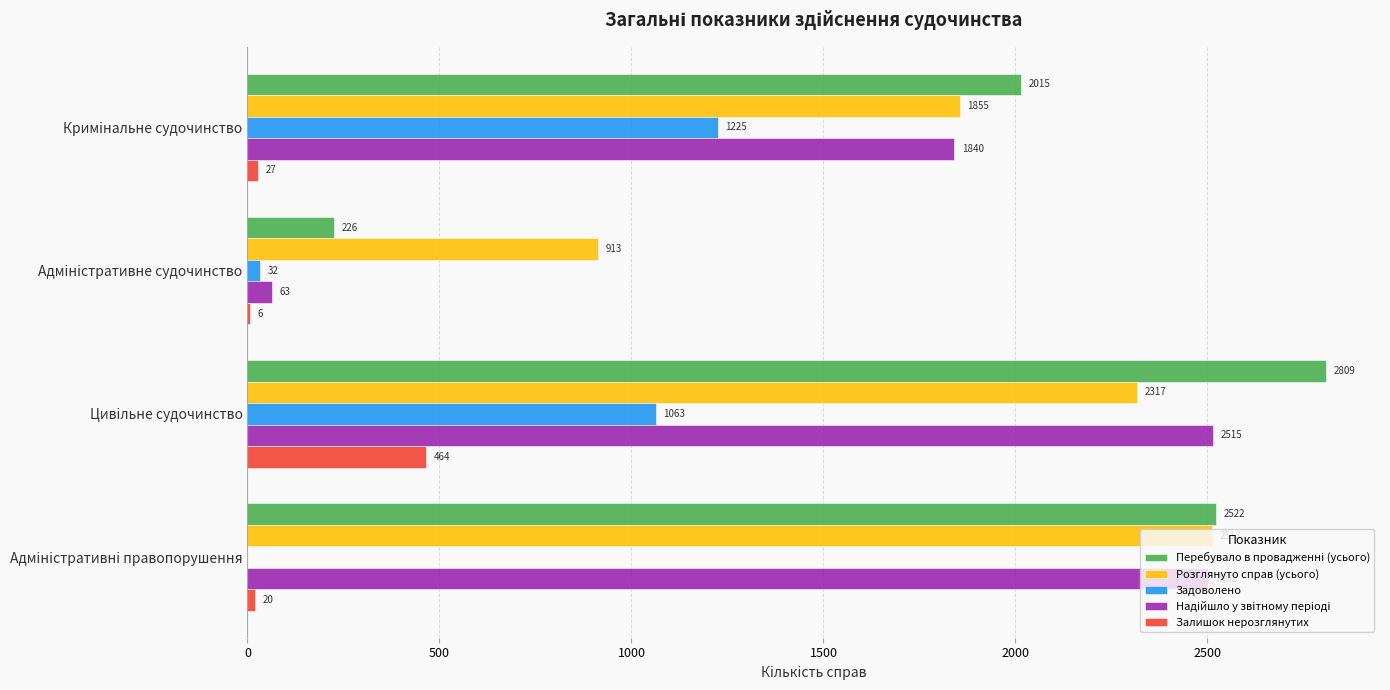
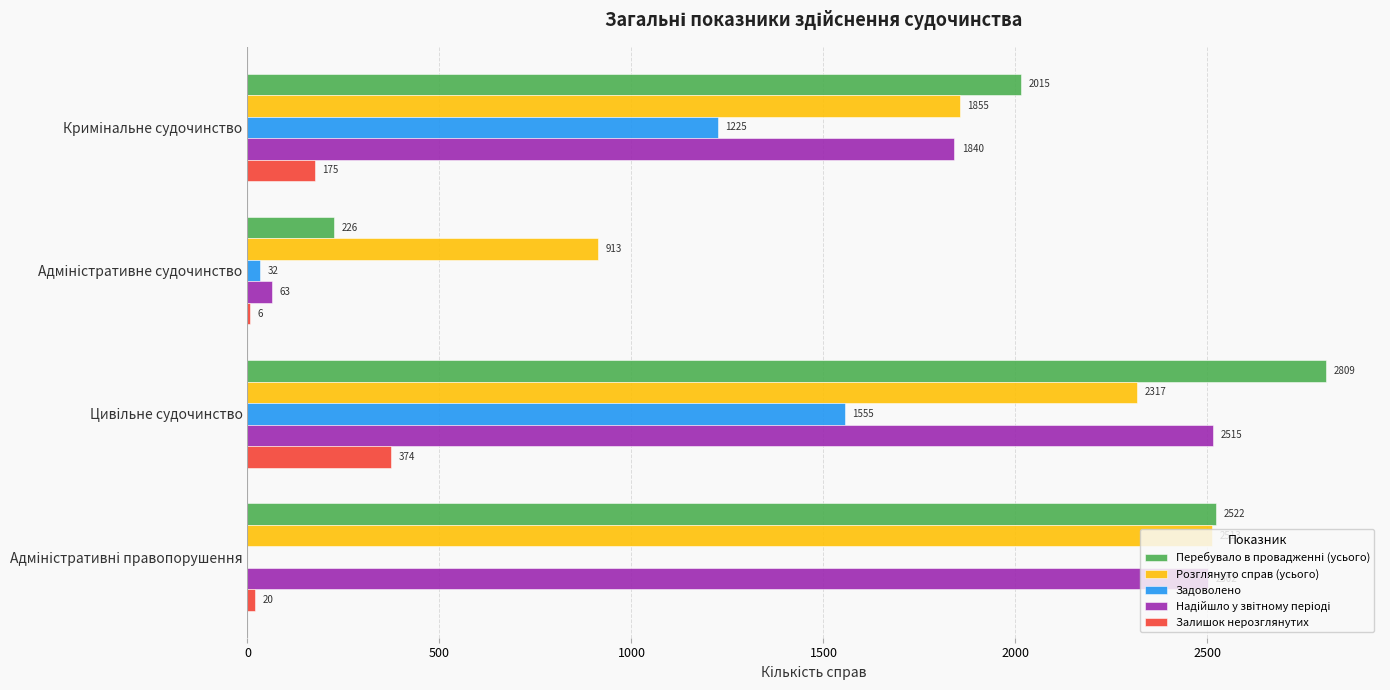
  {
    "Перебувало в провадженні (усього)": {
      "Кримінальне судочинство": 2015,
      "Адміністративне судочинство": 226,
      "Цивільне судочинство": 2809,
      "Адміністративні правопорушення": 2522
    },
    "Розглянуто справ (усього)": {
      "Кримінальне судочинство": 1855,
      "Адміністративне судочинство": 913,
      "Цивільне судочинство": 2317
    },
    "Задоволено": {
      "Кримінальне судочинство": 1225,
      "Адміністративне судочинство": 32,
-     "Цивільне судочинство": 1063
+     "Цивільне судочинство": 1555
    },
    "Надійшло у звітному періоді": {
      "Кримінальне судочинство": 1840,
      "Адміністративне судочинство": 63,
      "Цивільне судочинство": 2515
    },
    "Залишок нерозглянутих": {
-     "Кримінальне судочинство": 27,
+     "Кримінальне судочинство": 175,
      "Адміністративне судочинство": 6,
-     "Цивільне судочинство": 464,
+     "Цивільне судочинство": 374,
      "Адміністративні правопорушення": 20
    }
  }
